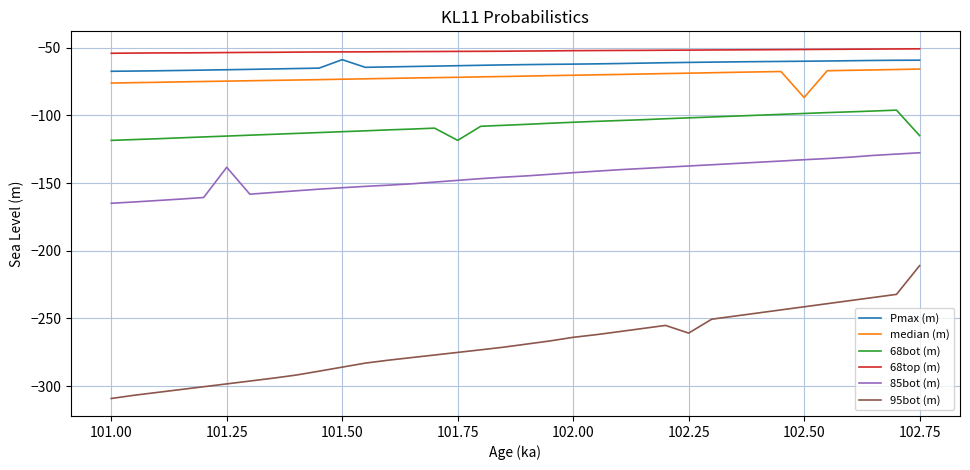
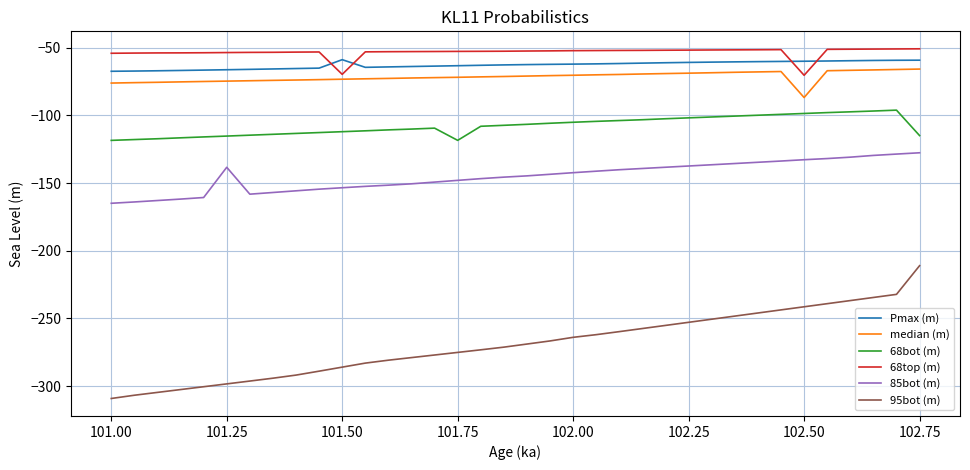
  {
    "Pmax (m)": {
      "101.00": -67,
      "101.25": -66,
      "101.50": -59,
      "101.75": -63,
      "102.00": -62,
      "102.25": -61,
      "102.50": -60,
      "102.75": -59
    },
    "median (m)": {
      "101.00": -76,
      "101.25": -75,
      "101.50": -73,
      "101.75": -72,
      "102.00": -70,
      "102.25": -69,
      "102.50": -87,
      "102.75": -66
    },
    "68bot (m)": {
      "101.00": -119,
      "101.25": -115,
      "101.50": -112,
      "101.75": -118,
      "102.00": -105,
      "102.25": -102,
      "102.50": -99,
      "102.75": -115
    },
    "68top (m)": {
      "101.00": -54,
      "101.25": -54,
-     "101.50": -53,
+     "101.50": -70,
      "101.75": -53,
      "102.00": -52,
      "102.25": -52,
-     "102.50": -51,
+     "102.50": -70,
      "102.75": -51
    },
    "85bot (m)": {
      "101.00": -165,
      "101.25": -138,
      "101.50": -153,
      "101.75": -148,
      "102.00": -142,
      "102.25": -137,
      "102.50": -133,
      "102.75": -128
    },
    "95bot (m)": {
      "101.00": -309,
      "101.25": -298,
      "101.50": -286,
      "101.75": -275,
      "102.00": -264,
-     "102.25": -261,
+     "102.25": -253,
      "102.50": -241,
      "102.75": -211
    }
  }
